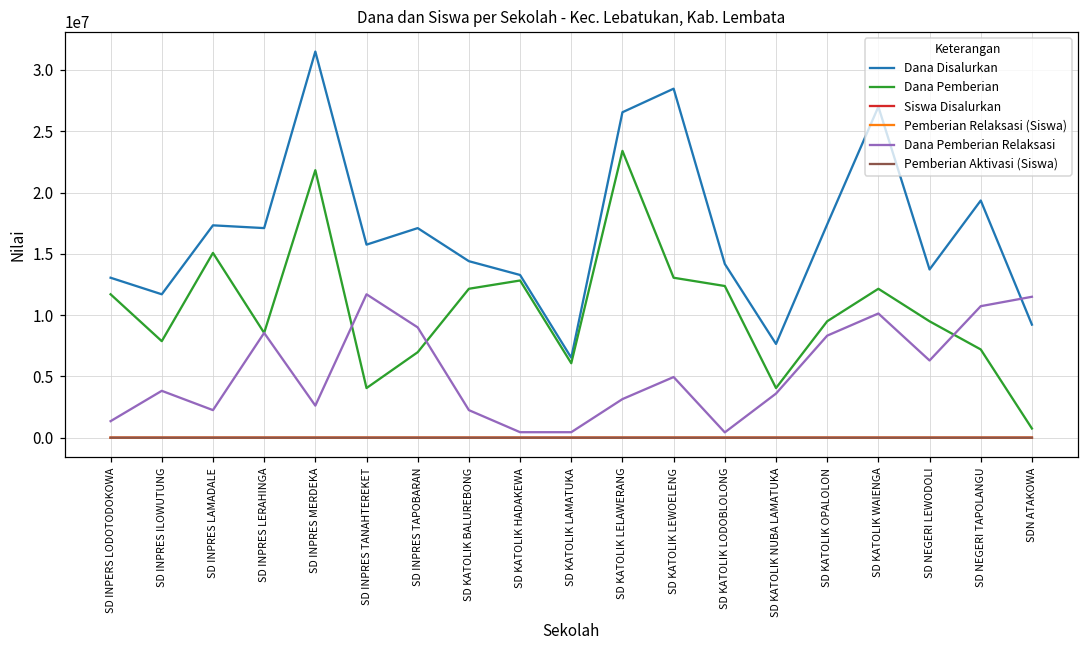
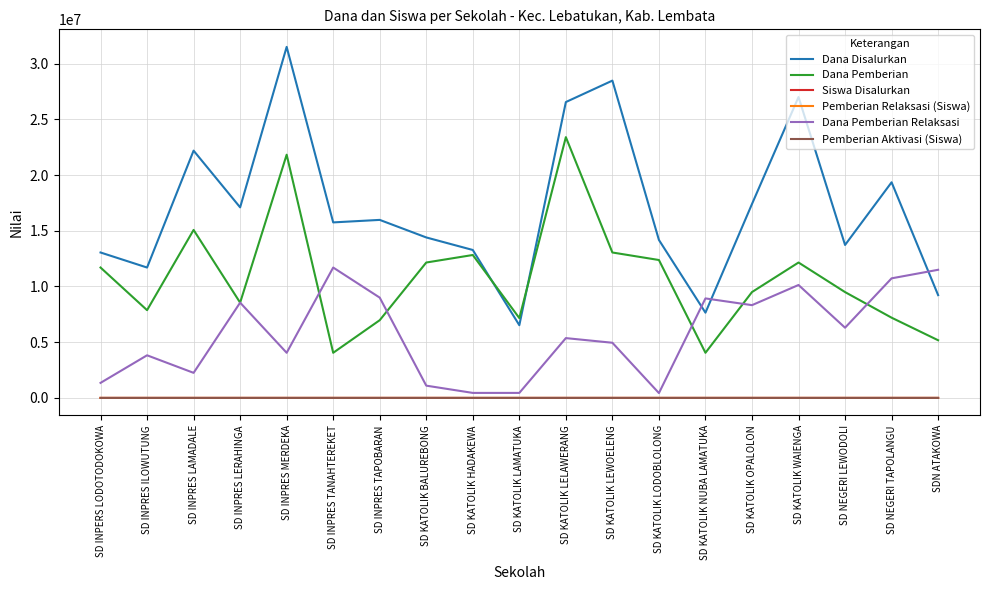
  {
    "Dana Disalurkan": {
      "SD INPERS LODOTODOKOWA": 13100000,
      "SD INPRES ILOWUTUNG": 11700000,
-     "SD INPRES LAMADALE": 17300000,
+     "SD INPRES LAMADALE": 22200000,
      "SD INPRES LERAHINGA": 17100000,
      "SD INPRES MERDEKA": 31500000,
      "SD INPRES TANAHTEREKET": 15800000,
-     "SD INPRES TAPOBARAN": 17100000,
+     "SD INPRES TAPOBARAN": 16000000,
      "SD KATOLIK BALUREBONG": 14400000,
      "SD KATOLIK HADAKEWA": 13300000,
      "SD KATOLIK LAMATUKA": 6500000,
      "SD KATOLIK LELAWERANG": 26600000,
      "SD KATOLIK LEWOELENG": 28500000,
      "SD KATOLIK LODOBLOLONG": 14200000,
      "SD KATOLIK NUBA LAMATUKA": 7700000,
      "SD KATOLIK OPALOLON": 17400000,
      "SD NEGERI LEWODOLI": 13700000,
      "SD NEGERI TAPOLANGU": 19400000,
      "SDN ATAKOWA": 9200000
    },
    "Dana Pemberian": {
      "SD INPERS LODOTODOKOWA": 11700000,
      "SD INPRES ILOWUTUNG": 7900000,
      "SD INPRES LAMADALE": 15100000,
      "SD INPRES MERDEKA": 21800000,
      "SD INPRES TANAHTEREKET": 4100000,
      "SD INPRES TAPOBARAN": 7000000,
      "SD KATOLIK BALUREBONG": 12200000,
      "SD KATOLIK HADAKEWA": 12800000,
-     "SD KATOLIK LAMATUKA": 6100000,
+     "SD KATOLIK LAMATUKA": 7200000,
      "SD KATOLIK LELAWERANG": 23400000,
      "SD KATOLIK LEWOELENG": 13100000,
      "SD KATOLIK LODOBLOLONG": 12400000,
      "SD KATOLIK NUBA LAMATUKA": 4100000,
      "SD KATOLIK OPALOLON": 9500000,
      "SD KATOLIK WAIENGA": 12200000,
      "SD NEGERI LEWODOLI": 9500000,
      "SD NEGERI TAPOLANGU": 7200000,
-     "SDN ATAKOWA": 800000
+     "SDN ATAKOWA": 5200000
    },
    "Pemberian Aktivasi (Siswa)": {
      "SD INPERS LODOTODOKOWA": 0,
      "SD INPRES ILOWUTUNG": 0,
      "SD INPRES LAMADALE": 0,
      "SD INPRES LERAHINGA": 0,
      "SD INPRES MERDEKA": 0,
      "SD INPRES TANAHTEREKET": 0,
      "SD INPRES TAPOBARAN": 0,
      "SD KATOLIK BALUREBONG": 0,
      "SD KATOLIK HADAKEWA": 0,
      "SD KATOLIK LAMATUKA": 0,
      "SD KATOLIK LELAWERANG": 0,
      "SD KATOLIK LEWOELENG": 0,
      "SD KATOLIK LODOBLOLONG": 0,
      "SD KATOLIK NUBA LAMATUKA": 0,
      "SD KATOLIK OPALOLON": 0,
      "SD KATOLIK WAIENGA": 0,
      "SD NEGERI LEWODOLI": 0,
      "SD NEGERI TAPOLANGU": 0,
      "SDN ATAKOWA": 0
    },
    "Dana Pemberian Relaksasi": {
      "SD INPERS LODOTODOKOWA": 1400000,
      "SD INPRES ILOWUTUNG": 3800000,
      "SD INPRES LAMADALE": 2300000,
-     "SD INPRES MERDEKA": 2600000,
+     "SD INPRES MERDEKA": 4100000,
      "SD INPRES TANAHTEREKET": 11700000,
      "SD INPRES TAPOBARAN": 9000000,
-     "SD KATOLIK BALUREBONG": 2300000,
+     "SD KATOLIK BALUREBONG": 1100000,
      "SD KATOLIK HADAKEWA": 500000,
      "SD KATOLIK LAMATUKA": 500000,
-     "SD KATOLIK LELAWERANG": 3200000,
+     "SD KATOLIK LELAWERANG": 5400000,
      "SD KATOLIK LEWOELENG": 5000000,
      "SD KATOLIK LODOBLOLONG": 400000,
-     "SD KATOLIK NUBA LAMATUKA": 3600000,
+     "SD KATOLIK NUBA LAMATUKA": 8900000,
      "SD KATOLIK OPALOLON": 8300000,
      "SD KATOLIK WAIENGA": 10100000,
      "SD NEGERI LEWODOLI": 6300000,
      "SD NEGERI TAPOLANGU": 10700000,
      "SDN ATAKOWA": 11500000
    }
  }
